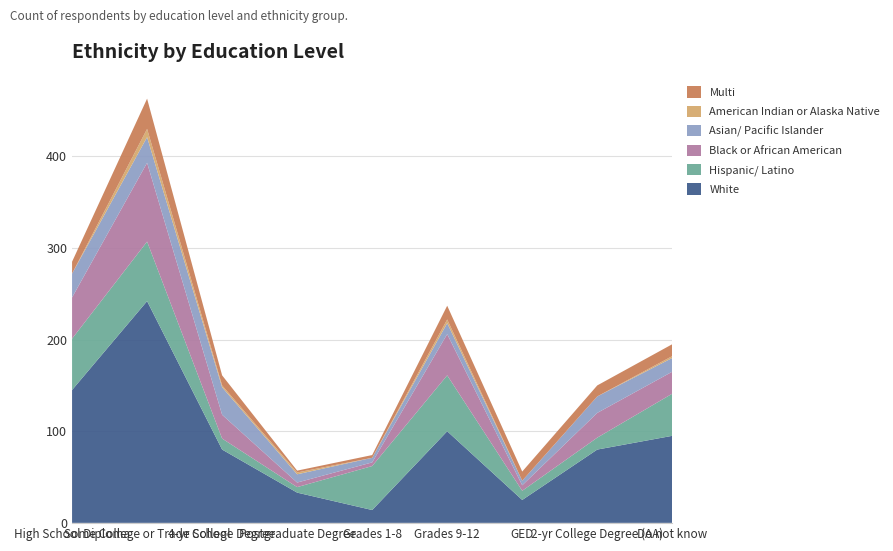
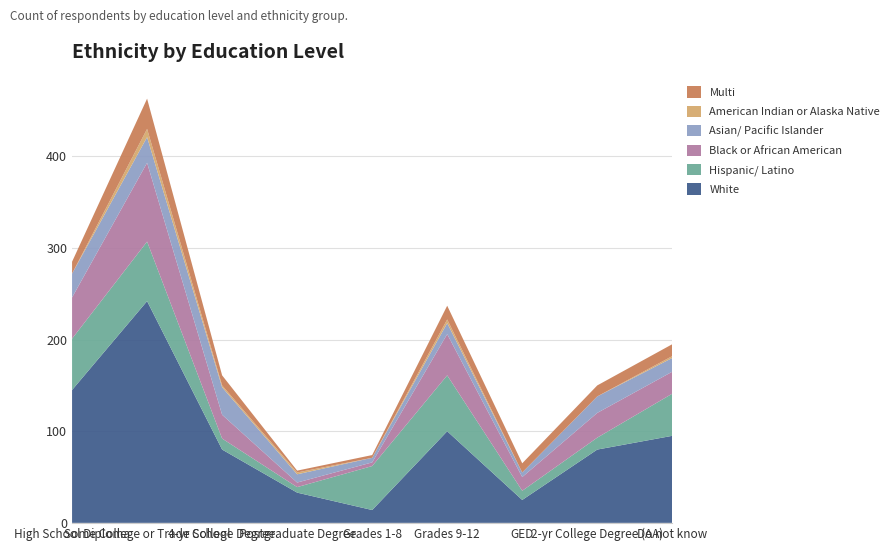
  {
    "White": {
      "Grades 9-12": 100,
      "GED": 30
    },
    "Black or African American": {
      "Grades 9-12": 50,
-     "GED": 10
+     "GED": 20
    }
  }
